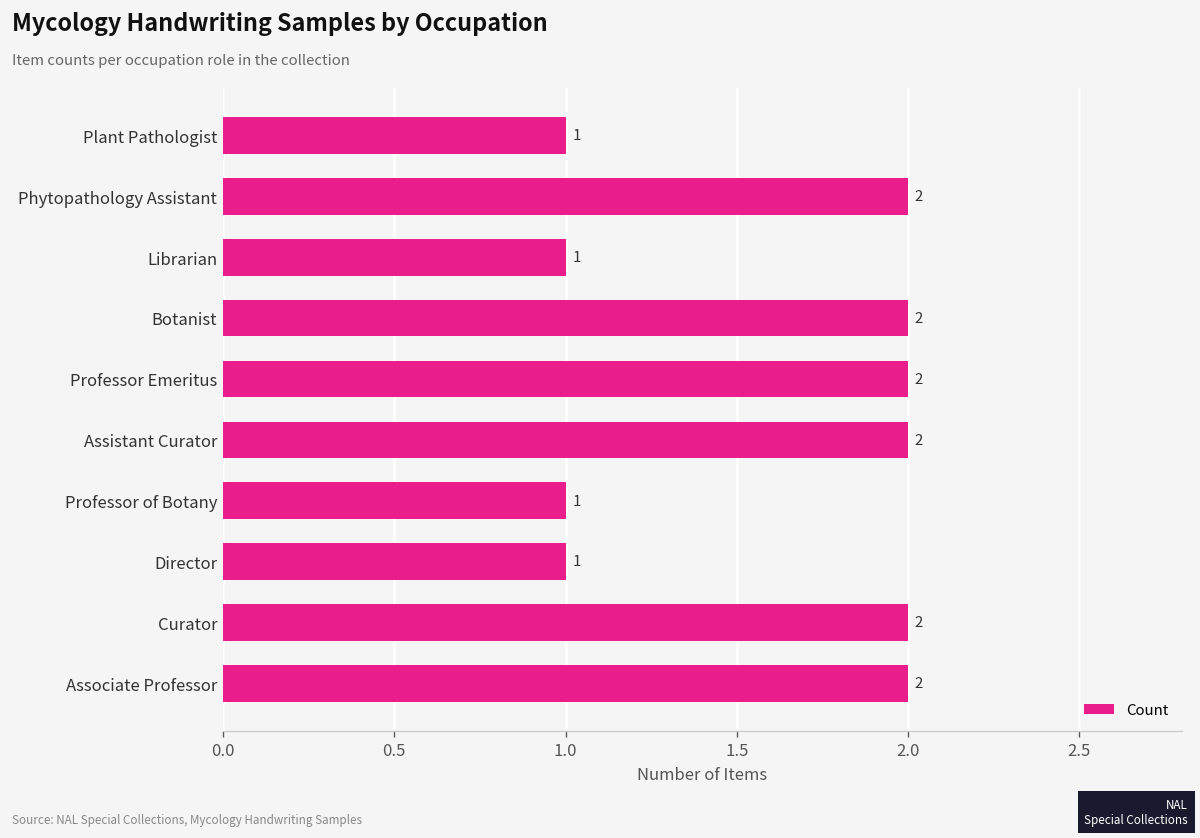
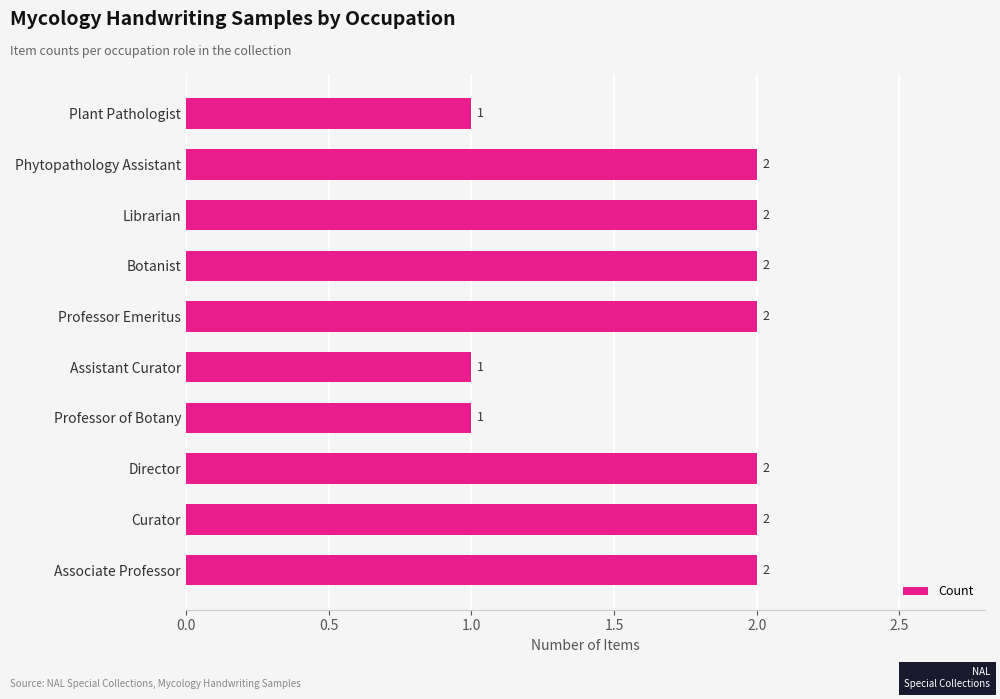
  {
    "Plant Pathologist": 1,
    "Phytopathology Assistant": 2,
-   "Librarian": 1,
+   "Librarian": 2,
    "Botanist": 2,
    "Professor Emeritus": 2,
-   "Assistant Curator": 2,
+   "Assistant Curator": 1,
    "Professor of Botany": 1,
-   "Director": 1,
+   "Director": 2,
    "Curator": 2,
    "Associate Professor": 2
  }
